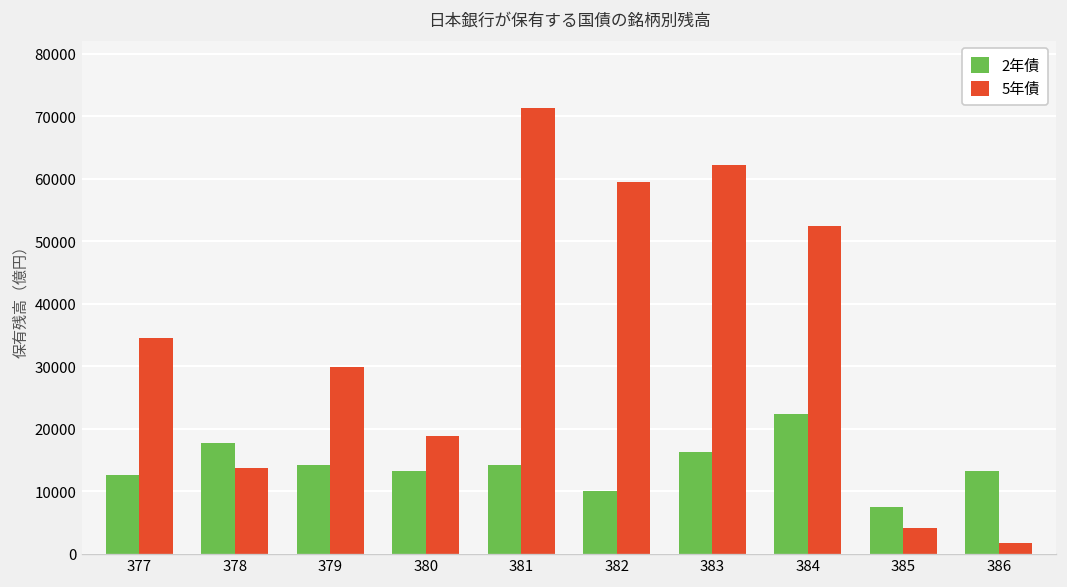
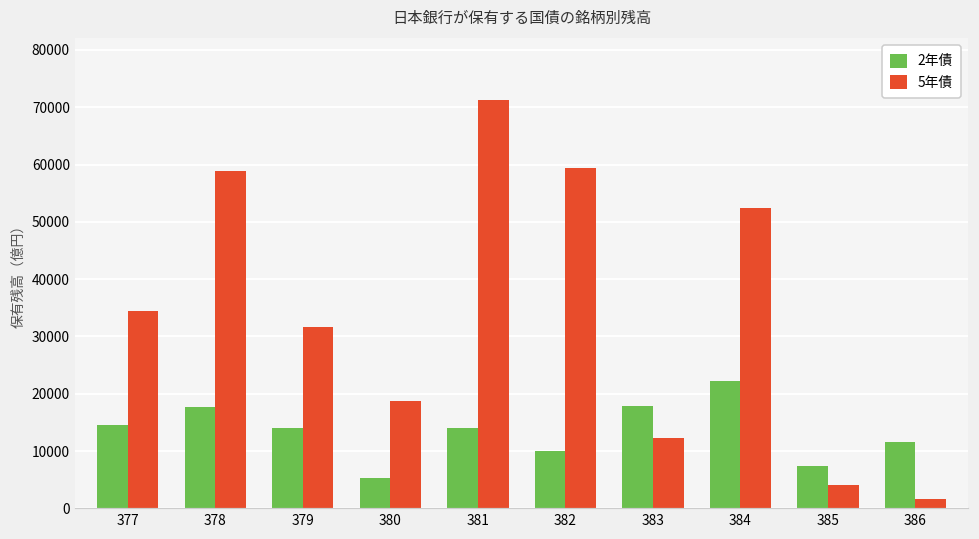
  {
    "2年債": {
-     "377": 13000,
+     "377": 15000,
      "378": 18000,
      "379": 14000,
-     "380": 13000,
+     "380": 5000,
      "381": 14000,
      "382": 10000,
-     "383": 16000,
+     "383": 18000,
      "384": 22000,
      "385": 7000,
-     "386": 13000
+     "386": 12000
    },
    "5年債": {
      "377": 35000,
-     "378": 14000,
-     "379": 30000,
+     "378": 59000,
+     "379": 32000,
      "380": 19000,
      "381": 71000,
      "382": 59000,
-     "383": 62000,
+     "383": 12000,
      "384": 52000,
      "385": 4000,
      "386": 2000
    }
  }
